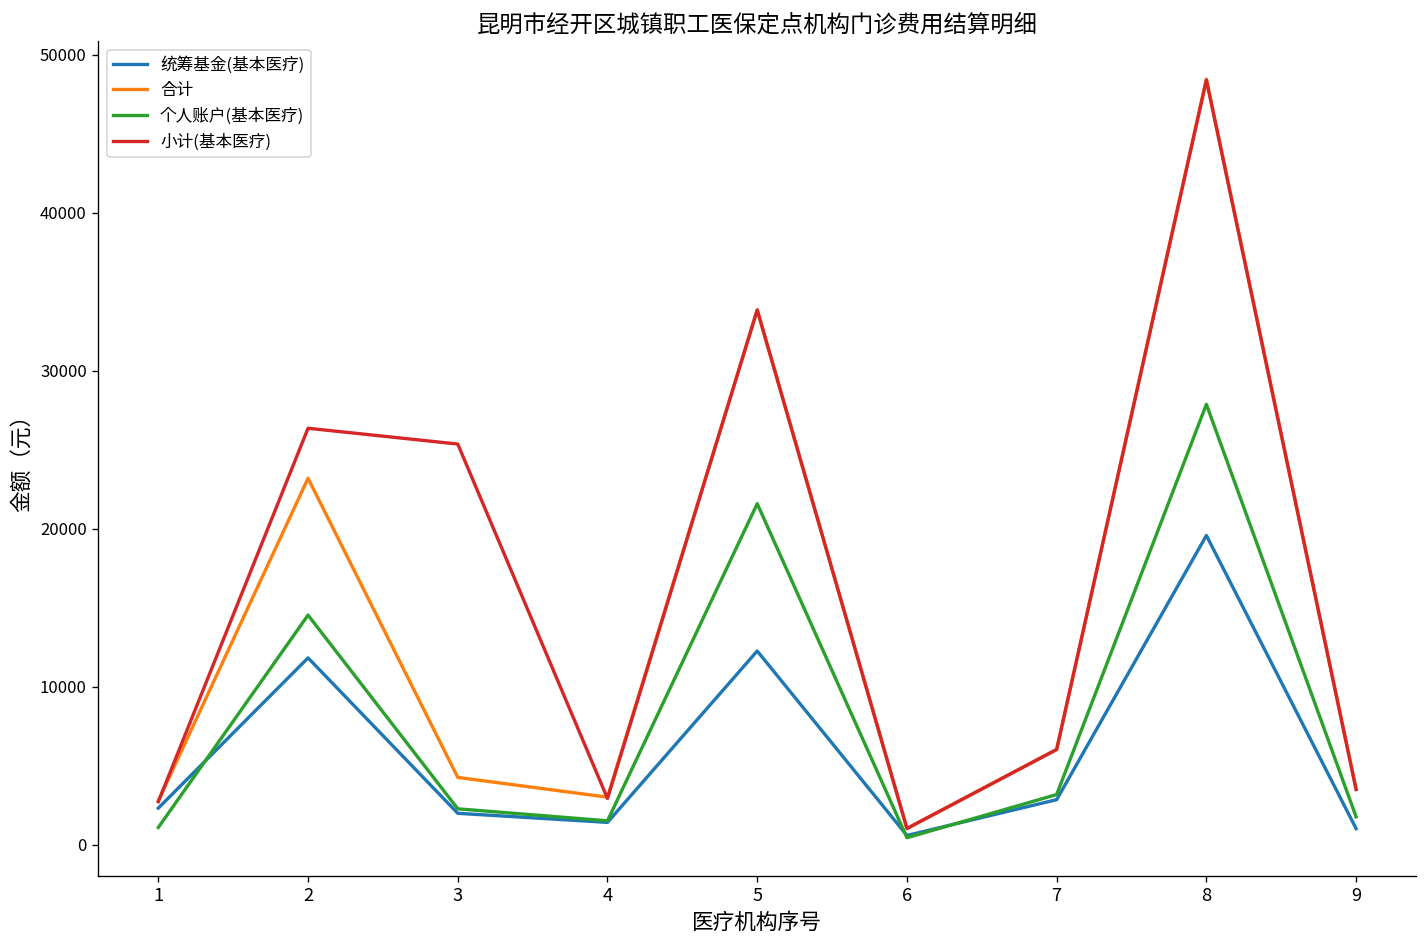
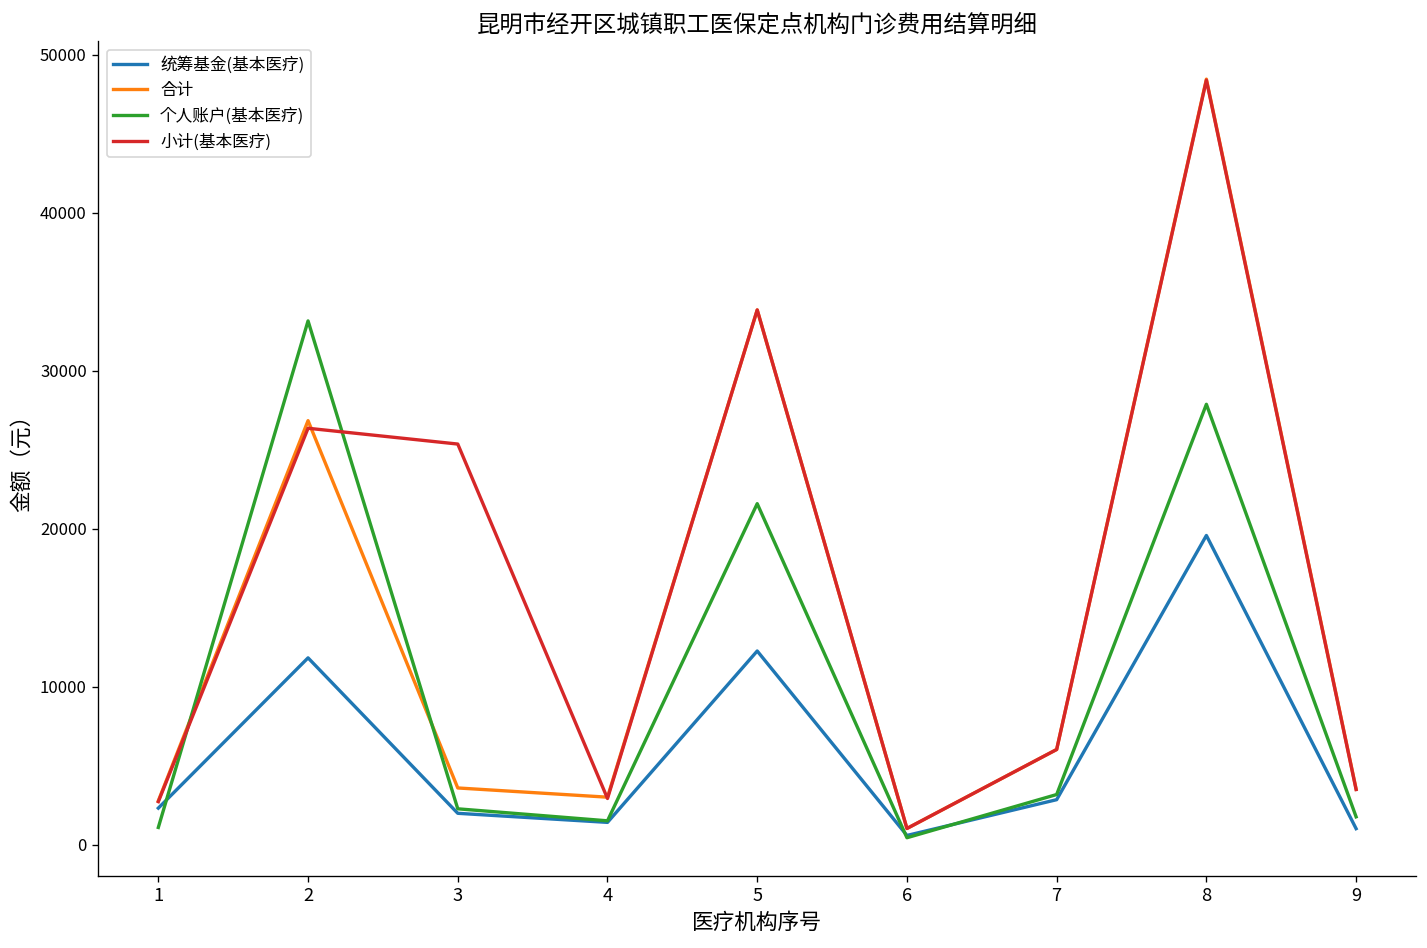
  {
    "统筹基金(基本医疗)": {
      "1": 2300,
      "2": 11800,
      "3": 2000,
      "5": 12300,
      "7": 2900,
      "8": 19600,
      "9": 1000
    },
    "合计": {
-     "2": 23200,
-     "3": 4300
+     "2": 26800,
+     "3": 3600
    },
    "个人账户(基本医疗)": {
      "1": 1100,
-     "2": 14500,
+     "2": 33200,
      "3": 2300,
      "5": 21600,
      "7": 3200,
      "8": 27900,
      "9": 1800
    },
    "小计(基本医疗)": {
      "2": 26400,
      "3": 25400
    }
  }
